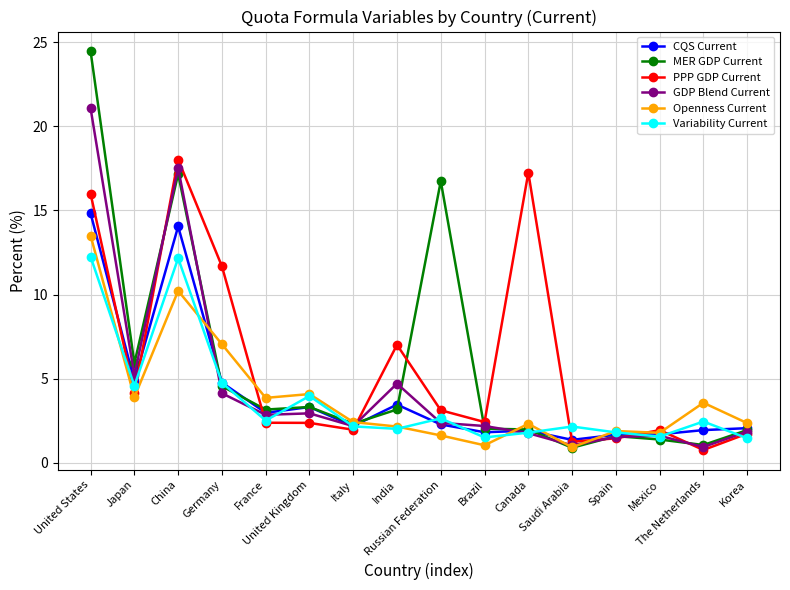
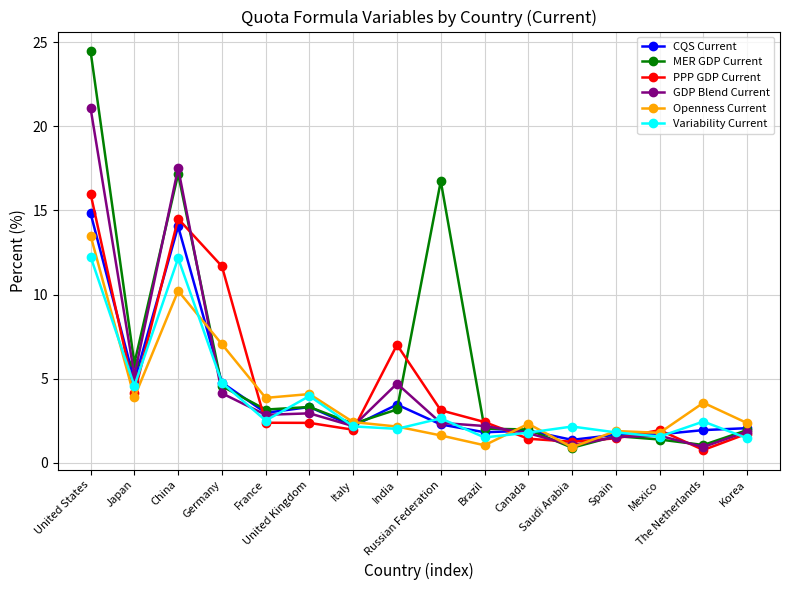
  {
    "CQS Current": {
      "United States": 14.8,
      "Japan": 4.9,
      "China": 14.1,
      "India": 3.5,
      "Brazil": 1.8,
      "The Netherlands": 2.0
    },
    "MER GDP Current": {
      "United States": 24.4,
      "Japan": 5.9,
      "China": 17.2,
      "Germany": 4.6,
      "France": 3.2,
      "India": 3.2,
      "Russian Federation": 16.7,
      "Brazil": 2.0,
      "Mexico": 1.4
    },
    "PPP GDP Current": {
      "United States": 16.0,
      "Japan": 4.1,
-     "China": 18.0,
+     "China": 14.5,
      "Germany": 11.7,
      "United Kingdom": 2.4,
      "Italy": 2.0,
      "India": 7.0,
      "Russian Federation": 3.1,
      "Brazil": 2.4,
-     "Canada": 17.2,
+     "Canada": 1.4,
      "Mexico": 1.9,
      "The Netherlands": 0.8
    },
    "GDP Blend Current": {
      "United States": 21.1,
      "Japan": 5.2,
      "China": 17.5,
      "Germany": 4.1,
      "United Kingdom": 2.9,
      "India": 4.7,
      "Brazil": 2.2
    },
    "Openness Current": {
      "United States": 13.5,
      "Japan": 3.9,
      "China": 10.2,
      "Germany": 7.1,
      "France": 3.9,
      "Russian Federation": 1.6,
      "Brazil": 1.0,
      "Canada": 2.3,
      "The Netherlands": 3.6,
      "Korea": 2.4
    },
    "Variability Current": {
      "United States": 12.3,
      "Japan": 4.6,
      "China": 12.2,
      "Russian Federation": 2.6,
      "Brazil": 1.5,
      "Saudi Arabia": 2.2,
      "The Netherlands": 2.5,
      "Korea": 1.5
    }
  }
